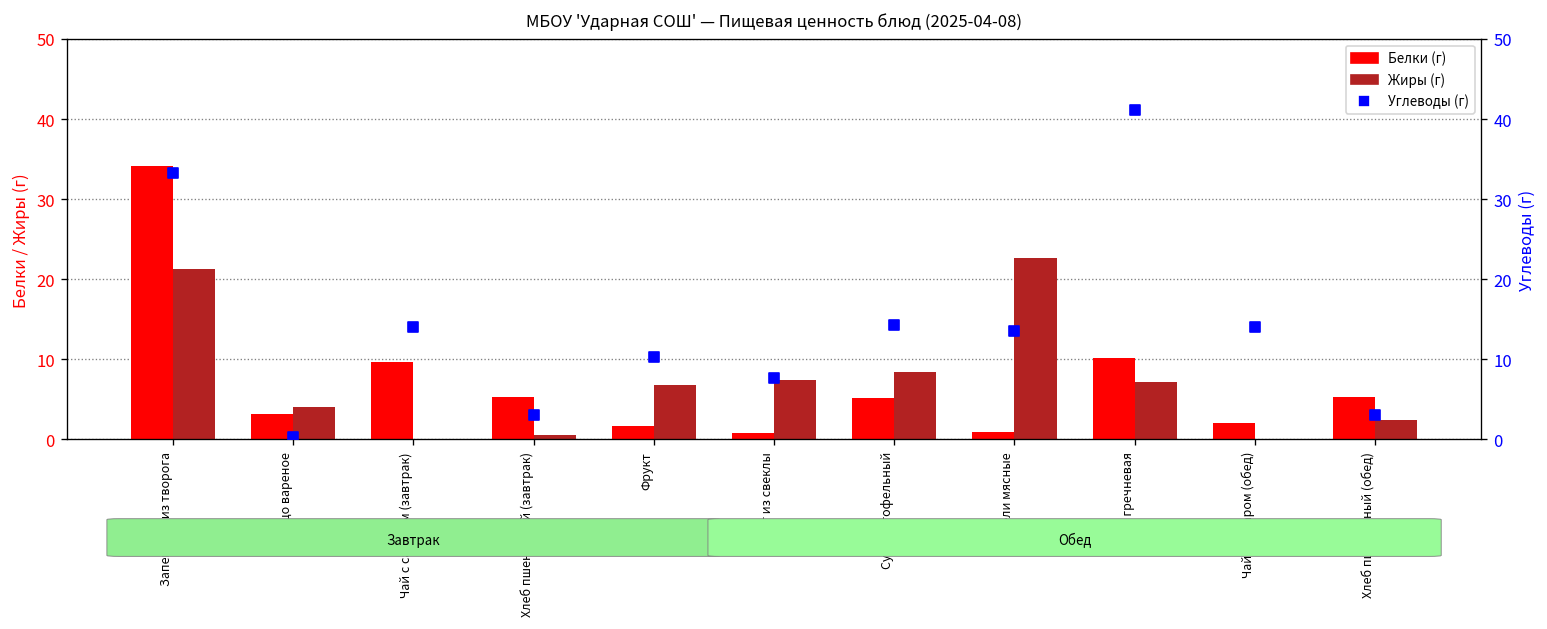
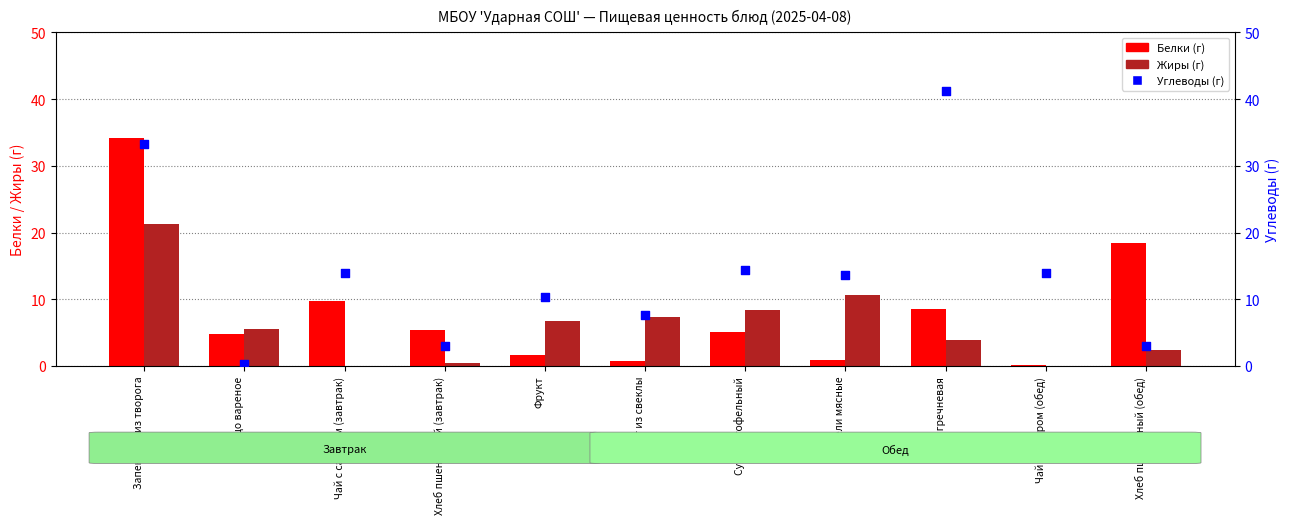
  {
    "Белки (г)": {
      "Запеканка из творога": 34,
-     "Яйцо вареное": 3,
+     "Яйцо вареное": 5,
      "Чай с сахаром (завтрак)": 10,
      "Хлеб пшеничный (завтрак)": 5,
      "Фрукт": 2,
      "Салат из свеклы": 1,
      "Суп картофельный": 5,
      "Тефтели мясные": 1,
-     "Каша гречневая": 10,
-     "Чай с сахаром (обед)": 2,
-     "Хлеб пшеничный (обед)": 5
+     "Каша гречневая": 9,
+     "Чай с сахаром (обед)": 0,
+     "Хлеб пшеничный (обед)": 18
    },
    "Жиры (г)": {
      "Запеканка из творога": 21,
-     "Яйцо вареное": 4,
+     "Яйцо вареное": 6,
      "Чай с сахаром (завтрак)": 0,
      "Хлеб пшеничный (завтрак)": 1,
      "Фрукт": 7,
      "Салат из свеклы": 7,
      "Суп картофельный": 8,
-     "Тефтели мясные": 23,
-     "Каша гречневая": 7,
+     "Тефтели мясные": 11,
+     "Каша гречневая": 4,
      "Чай с сахаром (обед)": 0,
      "Хлеб пшеничный (обед)": 2
    }
  }
